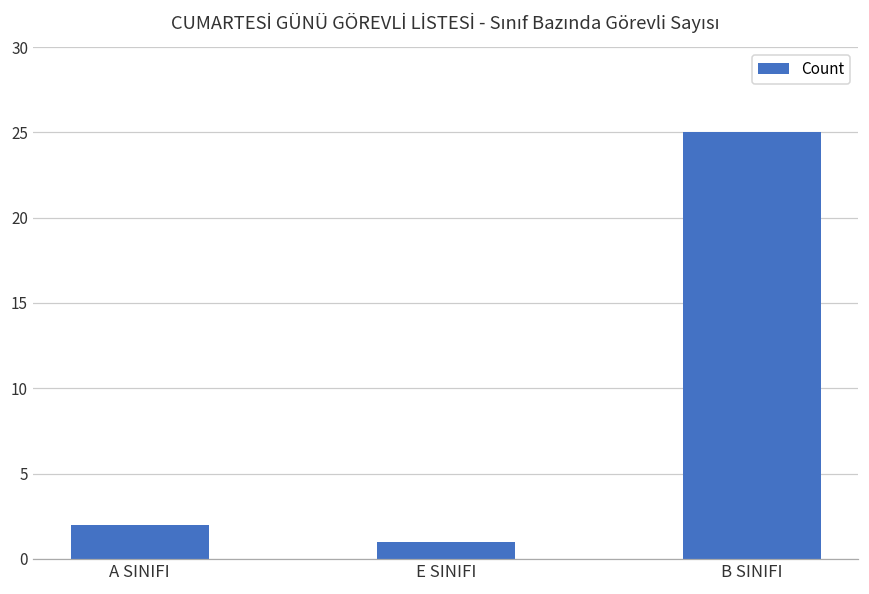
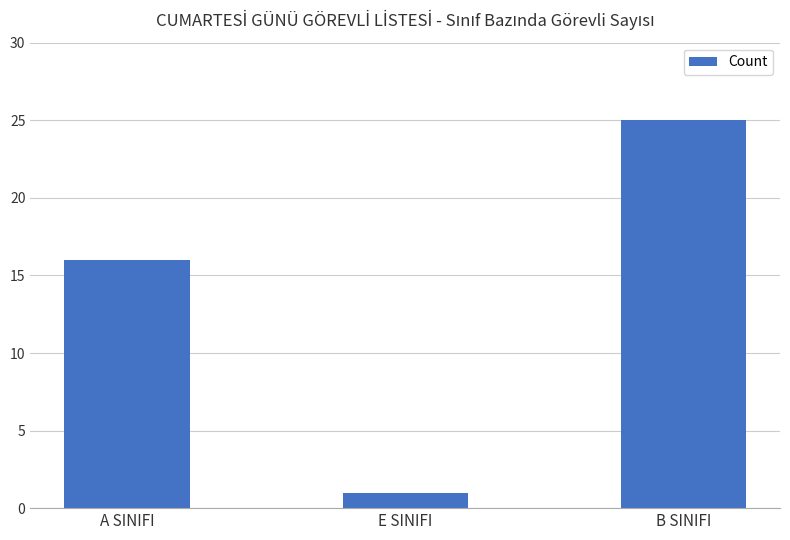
  {
-   "A SINIFI": 2,
+   "A SINIFI": 16,
    "E SINIFI": 1,
    "B SINIFI": 25
  }
